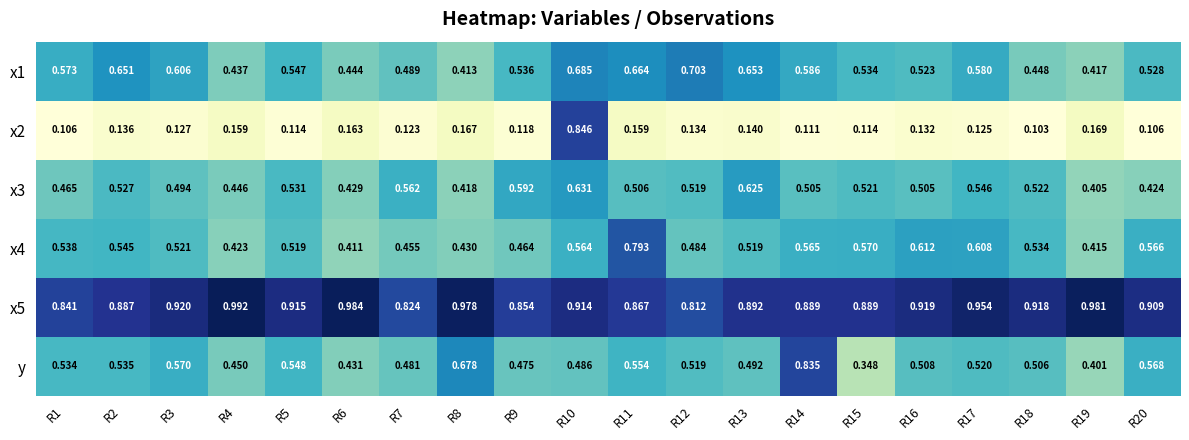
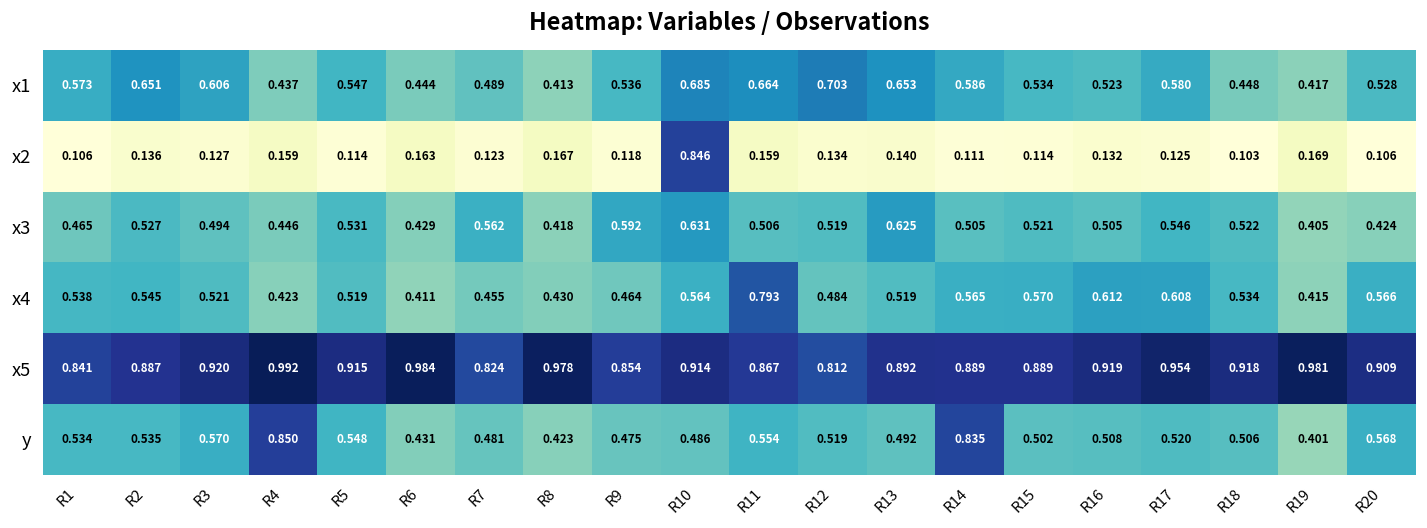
  {
    "x1": {
      "R1": 0.573,
      "R2": 0.651,
      "R3": 0.606,
      "R4": 0.437,
      "R5": 0.547,
      "R6": 0.444,
      "R7": 0.489,
      "R8": 0.413,
      "R9": 0.536,
      "R10": 0.685,
      "R11": 0.664,
      "R12": 0.703,
      "R13": 0.653,
      "R14": 0.586,
      "R15": 0.534,
      "R16": 0.523,
      "R17": 0.580,
      "R18": 0.448,
      "R19": 0.417,
      "R20": 0.528
    },
    "x2": {
      "R1": 0.106,
      "R2": 0.136,
      "R3": 0.127,
      "R4": 0.159,
      "R5": 0.114,
      "R6": 0.163,
      "R7": 0.123,
      "R8": 0.167,
      "R9": 0.118,
      "R10": 0.846,
      "R11": 0.159,
      "R12": 0.134,
      "R13": 0.140,
      "R14": 0.111,
      "R15": 0.114,
      "R16": 0.132,
      "R17": 0.125,
      "R18": 0.103,
      "R19": 0.169,
      "R20": 0.106
    },
    "x3": {
      "R1": 0.465,
      "R2": 0.527,
      "R3": 0.494,
      "R4": 0.446,
      "R5": 0.531,
      "R6": 0.429,
      "R7": 0.562,
      "R8": 0.418,
      "R9": 0.592,
      "R10": 0.631,
      "R11": 0.506,
      "R12": 0.519,
      "R13": 0.625,
      "R14": 0.505,
      "R15": 0.521,
      "R16": 0.505,
      "R17": 0.546,
      "R18": 0.522,
      "R19": 0.405,
      "R20": 0.424
    },
    "x4": {
      "R1": 0.538,
      "R2": 0.545,
      "R3": 0.521,
      "R4": 0.423,
      "R5": 0.519,
      "R6": 0.411,
      "R7": 0.455,
      "R8": 0.430,
      "R9": 0.464,
      "R10": 0.564,
      "R11": 0.793,
      "R12": 0.484,
      "R13": 0.519,
      "R14": 0.565,
      "R15": 0.570,
      "R16": 0.612,
      "R17": 0.608,
      "R18": 0.534,
      "R19": 0.415,
      "R20": 0.566
    },
    "x5": {
      "R1": 0.841,
      "R2": 0.887,
      "R3": 0.920,
      "R4": 0.992,
      "R5": 0.915,
      "R6": 0.984,
      "R7": 0.824,
      "R8": 0.978,
      "R9": 0.854,
      "R10": 0.914,
      "R11": 0.867,
      "R12": 0.812,
      "R13": 0.892,
      "R14": 0.889,
      "R15": 0.889,
      "R16": 0.919,
      "R17": 0.954,
      "R18": 0.918,
      "R19": 0.981,
      "R20": 0.909
    },
    "y": {
      "R1": 0.534,
      "R2": 0.535,
      "R3": 0.570,
-     "R4": 0.450,
+     "R4": 0.850,
      "R5": 0.548,
      "R6": 0.431,
      "R7": 0.481,
-     "R8": 0.678,
+     "R8": 0.423,
      "R9": 0.475,
      "R10": 0.486,
      "R11": 0.554,
      "R12": 0.519,
      "R13": 0.492,
      "R14": 0.835,
-     "R15": 0.348,
+     "R15": 0.502,
      "R16": 0.508,
      "R17": 0.520,
      "R18": 0.506,
      "R19": 0.401,
      "R20": 0.568
    }
  }
